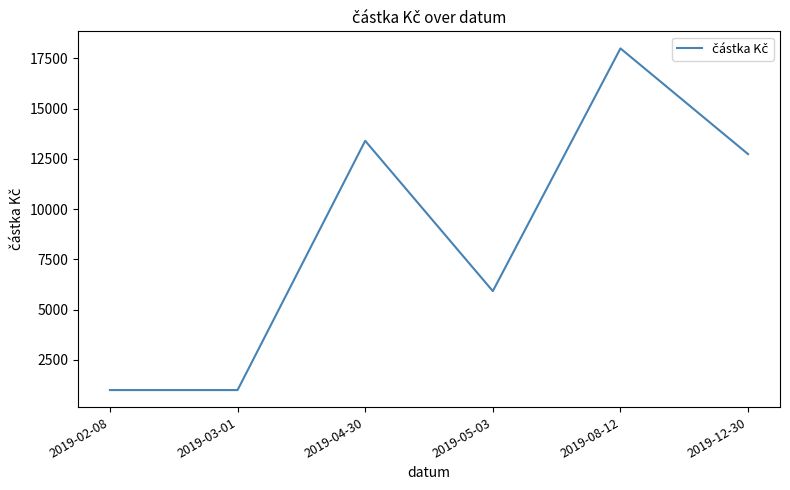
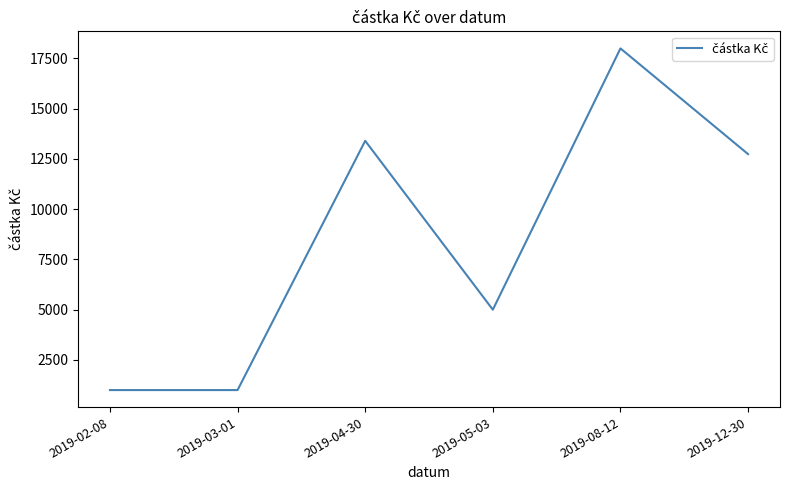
  {
    "2019-02-08": 1000,
    "2019-03-01": 1000,
    "2019-04-30": 13400,
-   "2019-05-03": 5900,
+   "2019-05-03": 5000,
    "2019-08-12": 18000,
    "2019-12-30": 12700
  }
